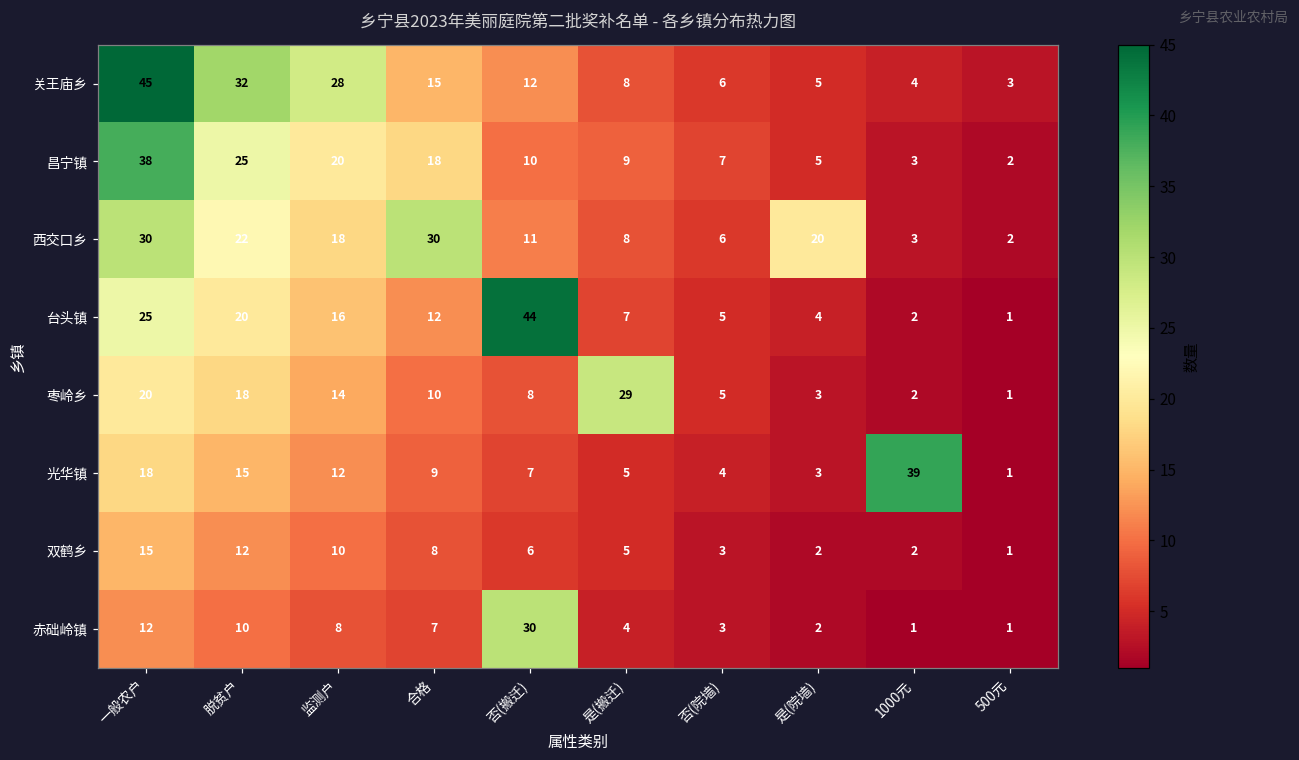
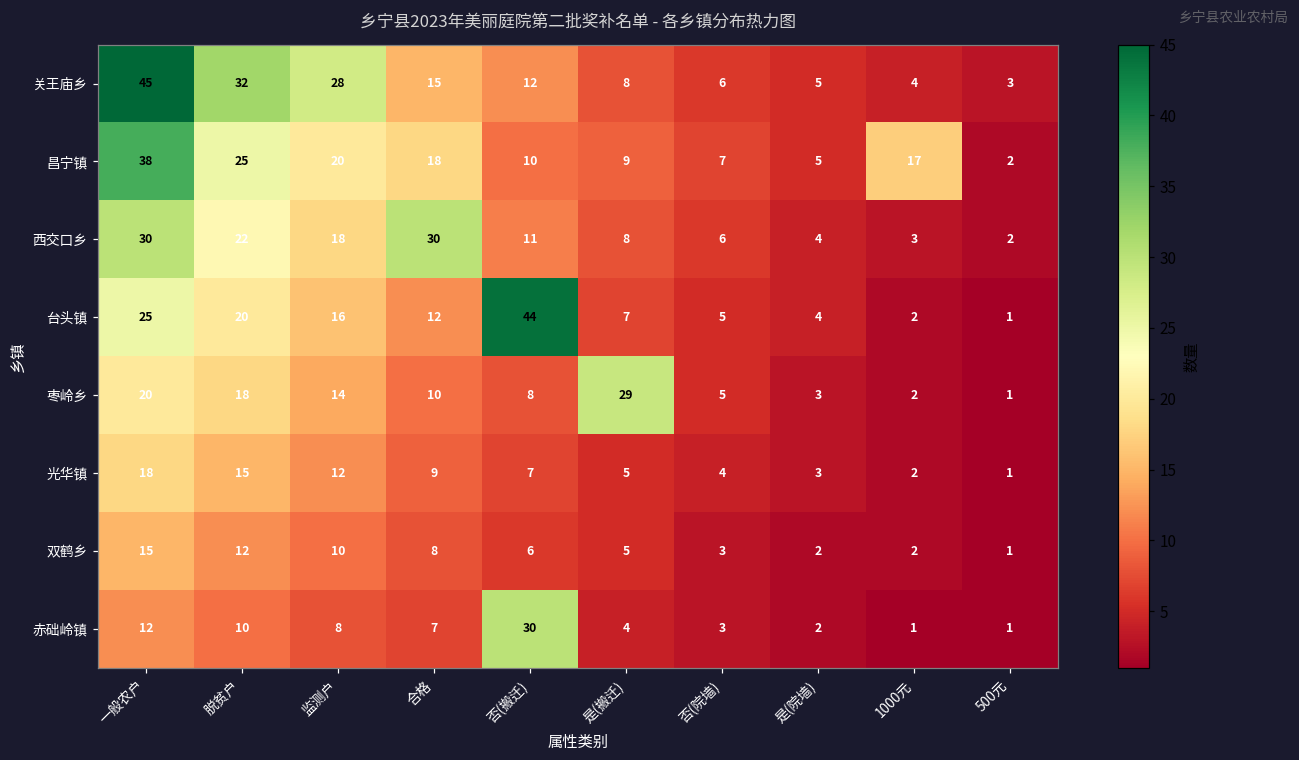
  {
    "关王庙乡": {
      "一般农户": 45,
      "脱贫户": 32,
      "监测户": 28,
      "合格": 15,
      "否(搬迁)": 12,
      "是(搬迁)": 8,
      "否(院墙)": 6,
      "是(院墙)": 5,
      "1000元": 4,
      "500元": 3
    },
    "昌宁镇": {
      "一般农户": 38,
      "脱贫户": 25,
      "监测户": 20,
      "合格": 18,
      "否(搬迁)": 10,
      "是(搬迁)": 9,
      "否(院墙)": 7,
      "是(院墙)": 5,
-     "1000元": 3,
+     "1000元": 17,
      "500元": 2
    },
    "西交口乡": {
      "一般农户": 30,
      "脱贫户": 22,
      "监测户": 18,
      "合格": 30,
      "否(搬迁)": 11,
      "是(搬迁)": 8,
      "否(院墙)": 6,
-     "是(院墙)": 20,
+     "是(院墙)": 4,
      "1000元": 3,
      "500元": 2
    },
    "台头镇": {
      "一般农户": 25,
      "脱贫户": 20,
      "监测户": 16,
      "合格": 12,
      "否(搬迁)": 44,
      "是(搬迁)": 7,
      "否(院墙)": 5,
      "是(院墙)": 4,
      "1000元": 2,
      "500元": 1
    },
    "枣岭乡": {
      "一般农户": 20,
      "脱贫户": 18,
      "监测户": 14,
      "合格": 10,
      "否(搬迁)": 8,
      "是(搬迁)": 29,
      "否(院墙)": 5,
      "是(院墙)": 3,
      "1000元": 2,
      "500元": 1
    },
    "光华镇": {
      "一般农户": 18,
      "脱贫户": 15,
      "监测户": 12,
      "合格": 9,
      "否(搬迁)": 7,
      "是(搬迁)": 5,
      "否(院墙)": 4,
      "是(院墙)": 3,
-     "1000元": 39,
+     "1000元": 2,
      "500元": 1
    },
    "双鹤乡": {
      "一般农户": 15,
      "脱贫户": 12,
      "监测户": 10,
      "合格": 8,
      "否(搬迁)": 6,
      "是(搬迁)": 5,
      "否(院墙)": 3,
      "是(院墙)": 2,
      "1000元": 2,
      "500元": 1
    },
    "赤础岭镇": {
      "一般农户": 12,
      "脱贫户": 10,
      "监测户": 8,
      "合格": 7,
      "否(搬迁)": 30,
      "是(搬迁)": 4,
      "否(院墙)": 3,
      "是(院墙)": 2,
      "1000元": 1,
      "500元": 1
    }
  }
